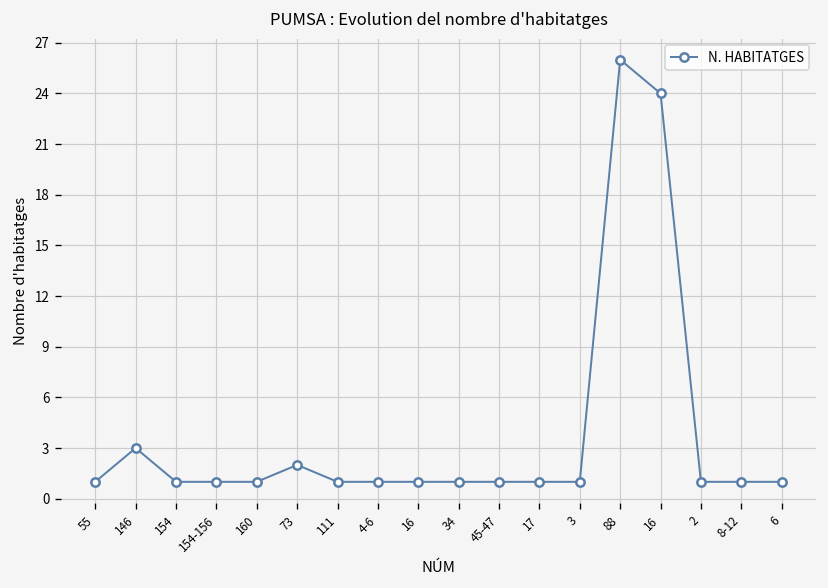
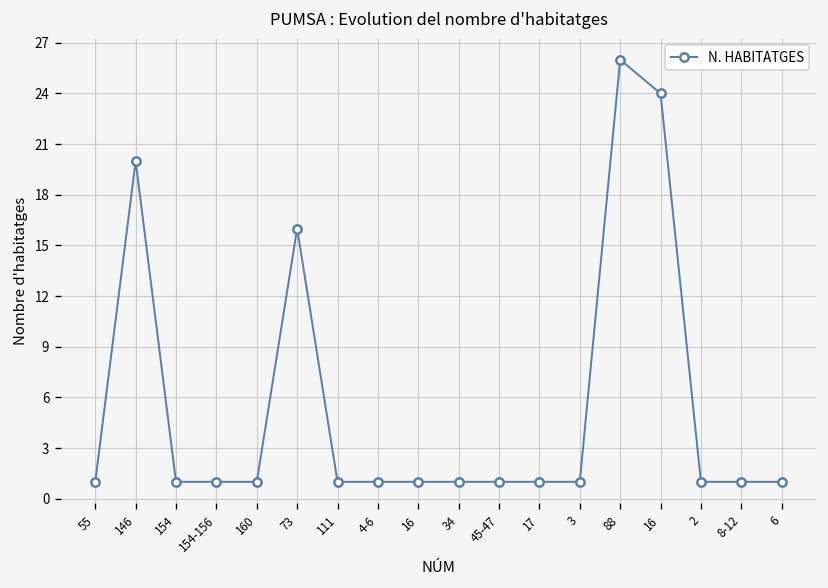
  {
    "55": 1,
-   "146": 3,
+   "146": 20,
    "154": 1,
    "154-156": 1,
    "160": 1,
-   "73": 2,
+   "73": 16,
    "111": 1,
    "4-6": 1,
    "34": 1,
    "45-47": 1,
    "17": 1,
    "3": 1,
    "88": 26,
    "2": 1,
    "8-12": 1,
    "6": 1
  }
